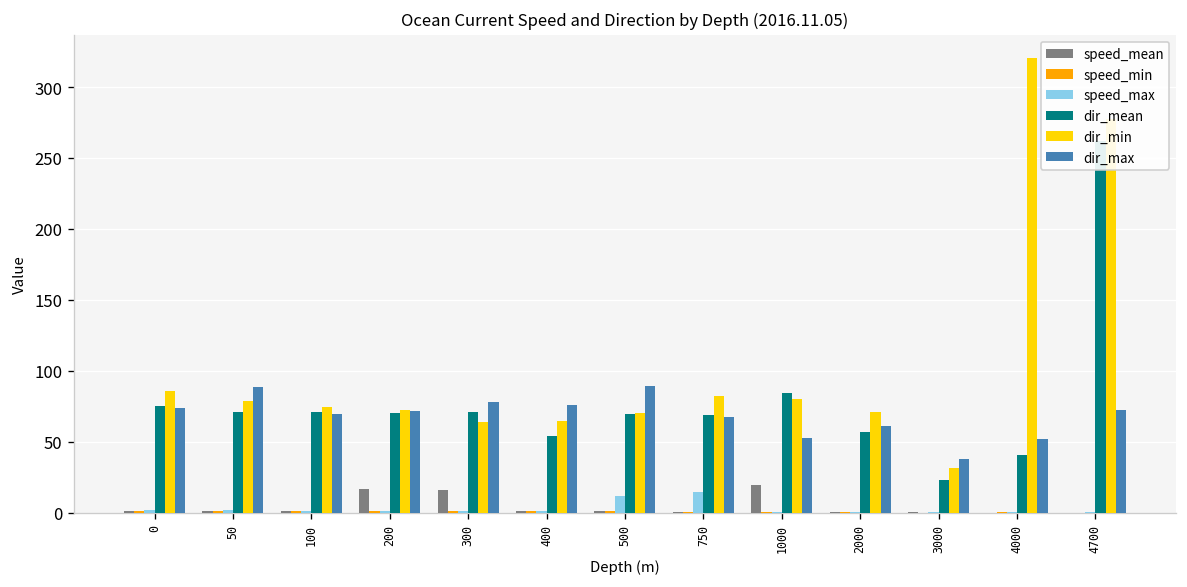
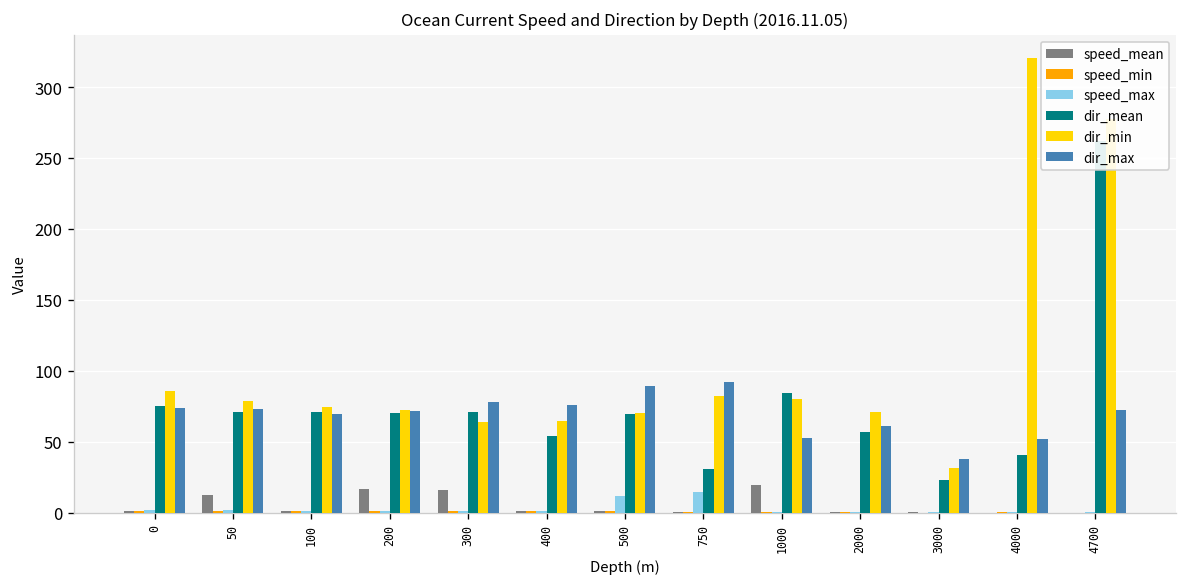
  {
    "speed_mean": {
-     "50": 1,
+     "50": 12,
      "200": 17,
      "300": 16,
      "1000": 19
    },
    "speed_max": {
      "500": 12,
      "750": 15
    },
    "dir_mean": {
      "0": 75,
      "50": 71,
      "100": 71,
      "200": 70,
      "300": 71,
      "400": 54,
      "500": 70,
-     "750": 69,
+     "750": 31,
      "1000": 84,
      "2000": 57,
      "3000": 23,
      "4000": 41
    },
    "dir_max": {
      "0": 74,
-     "50": 88,
+     "50": 73,
      "100": 69,
      "200": 71,
      "300": 78,
      "400": 76,
      "500": 89,
-     "750": 68,
+     "750": 92,
      "1000": 53,
      "2000": 61,
      "3000": 38,
      "4000": 52,
      "4700": 72
    }
  }
